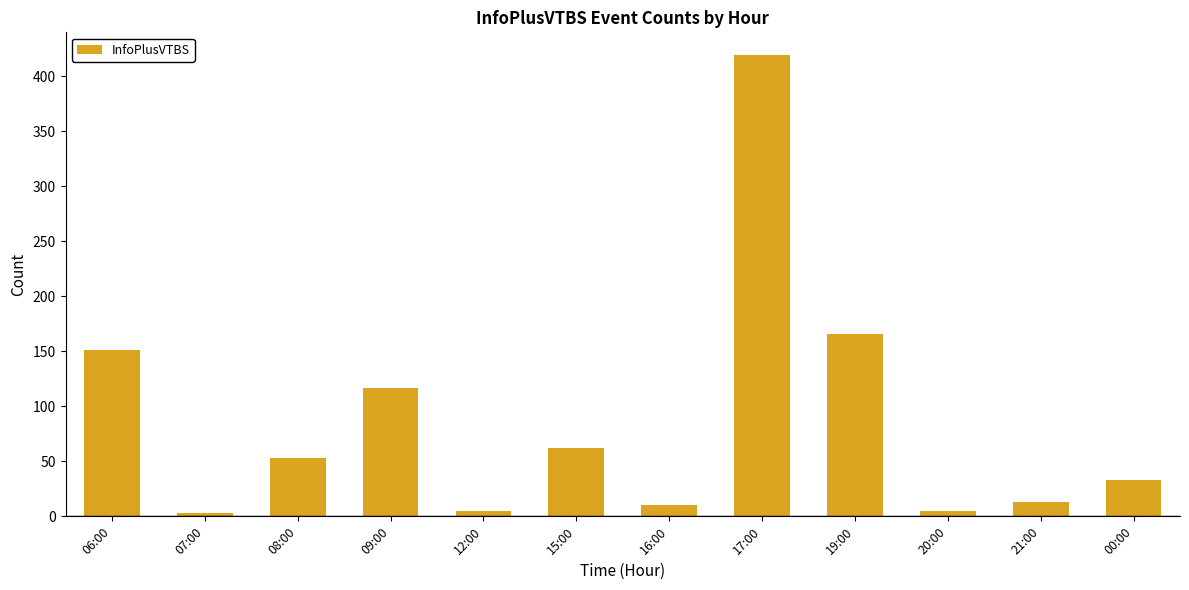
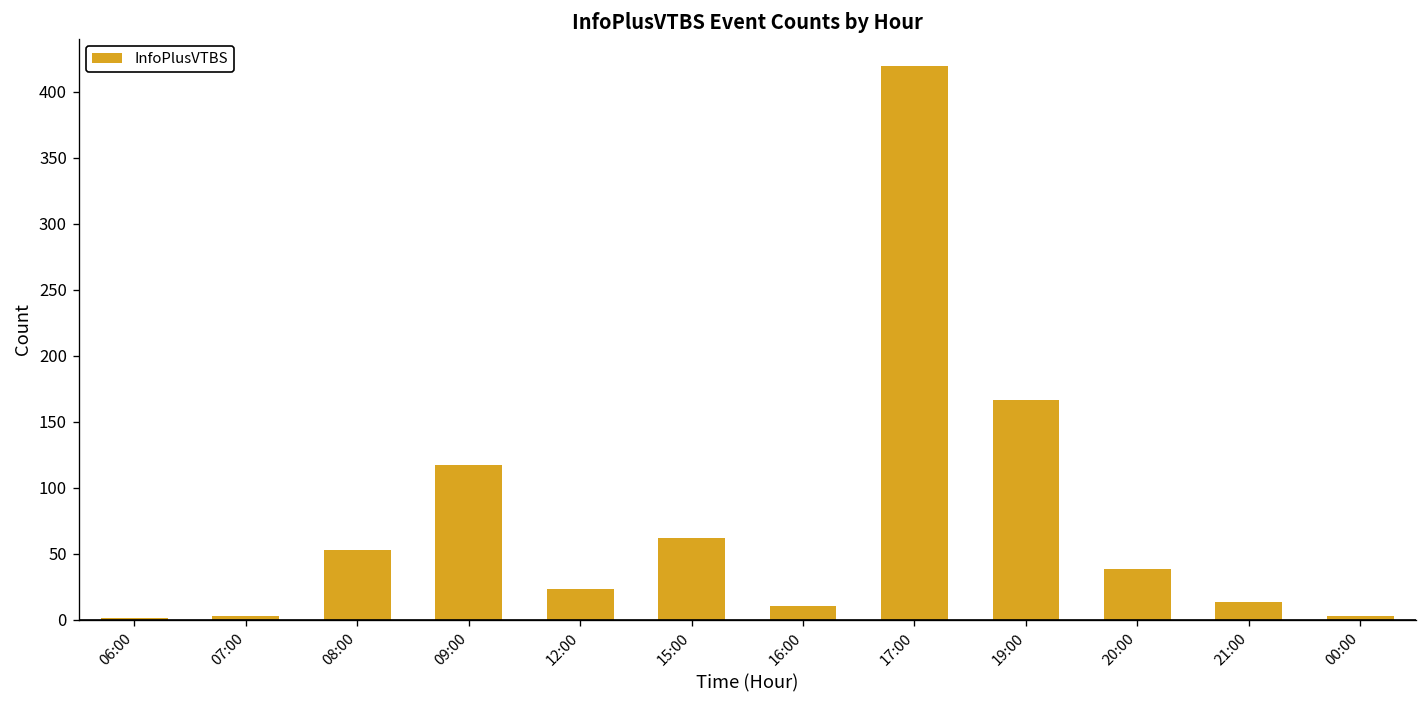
  {
-   "06:00": 151,
+   "06:00": 1,
    "07:00": 3,
    "08:00": 53,
    "09:00": 117,
-   "12:00": 5,
+   "12:00": 23,
    "15:00": 62,
    "16:00": 10,
    "17:00": 419,
    "19:00": 166,
-   "20:00": 5,
+   "20:00": 38,
    "21:00": 13,
-   "00:00": 33
+   "00:00": 3
  }
